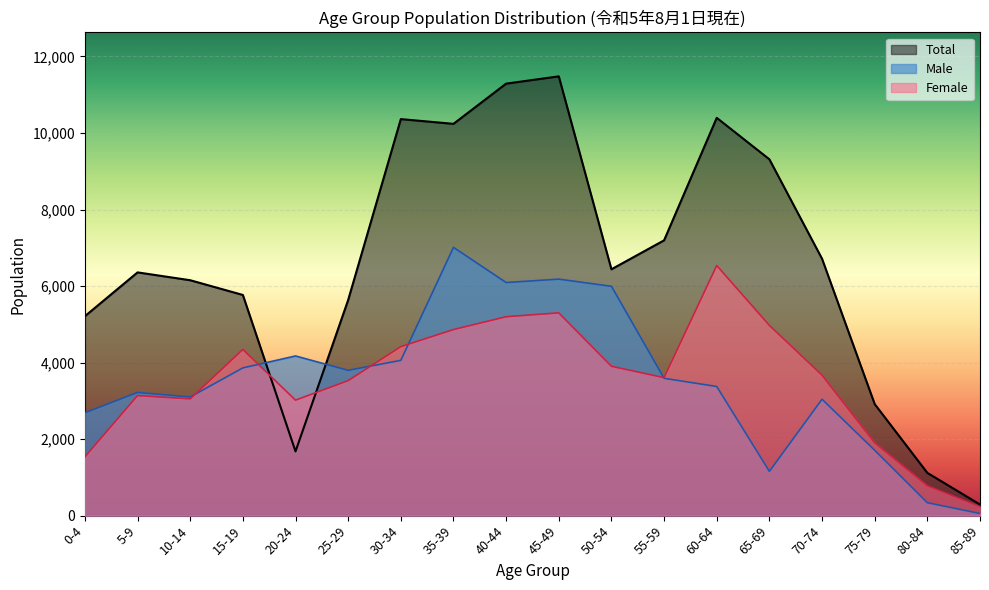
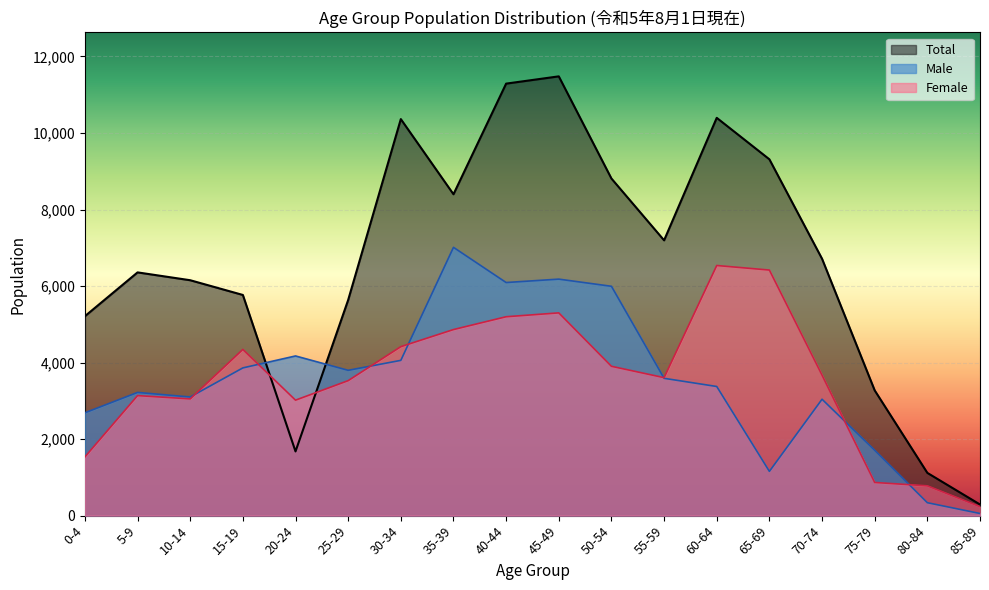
  {
    "Total": {
      "0-4": "5,200",
      "5-9": "6,400",
      "10-14": "6,200",
      "15-19": "5,800",
      "20-24": "1,700",
      "25-29": "5,600",
      "30-34": "10,400",
-     "35-39": "10,200",
+     "35-39": "8,400",
      "40-44": "11,300",
      "45-49": "11,500",
-     "50-54": "6,400",
+     "50-54": "8,800",
      "55-59": "7,200",
      "60-64": "10,400",
      "65-69": "9,300",
      "70-74": "6,700",
-     "75-79": "2,900",
+     "75-79": "3,300",
      "80-84": "1,100"
    },
    "Male": {
      "0-4": "2,700",
      "5-9": "3,200",
      "15-19": "3,900",
      "20-24": "4,200",
      "25-29": "3,800",
      "30-34": "4,100",
      "35-39": "7,000",
      "40-44": "6,100",
      "45-49": "6,200",
      "50-54": "6,000",
      "60-64": "3,400",
      "65-69": "1,200",
      "70-74": "3,000",
      "75-79": "1,700",
      "80-84": "300",
      "85-89": "100"
    },
    "Female": {
      "0-4": "1,500",
      "5-9": "3,100",
      "15-19": "4,300",
      "20-24": "3,000",
      "25-29": "3,500",
      "30-34": "4,400",
      "35-39": "4,900",
      "40-44": "5,200",
      "45-49": "5,300",
      "50-54": "3,900",
      "60-64": "6,500",
-     "65-69": "5,000",
+     "65-69": "6,400",
      "70-74": "3,700",
-     "75-79": "1,900",
+     "75-79": "900",
      "80-84": "800"
    }
  }
